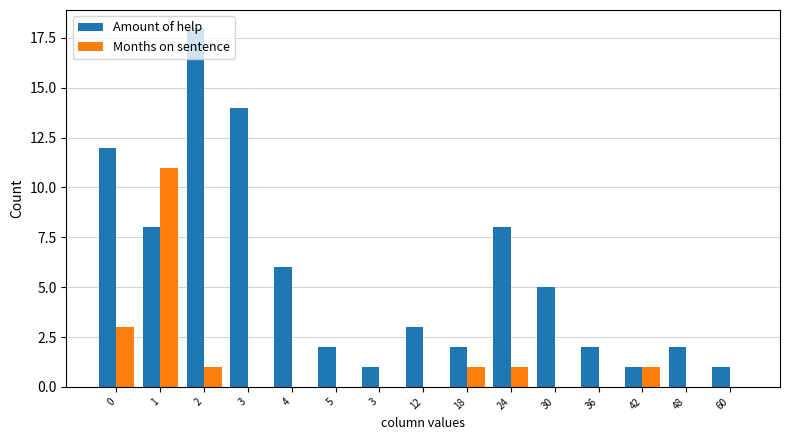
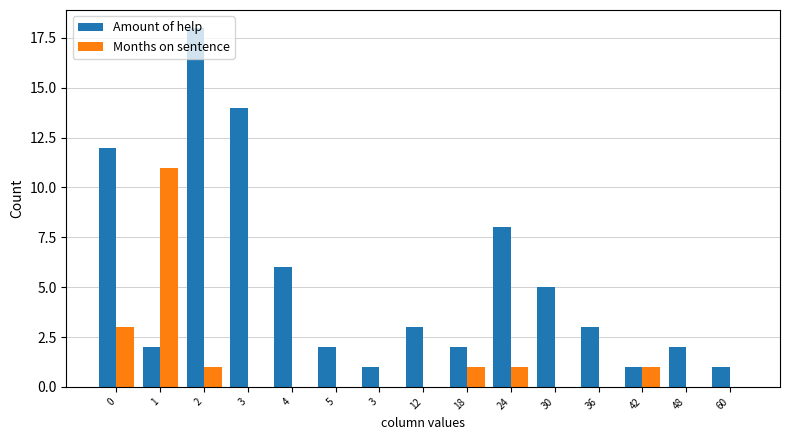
  {
    "Amount of help": {
      "0": 12,
-     "1": 8,
+     "1": 2,
      "4": 6,
      "5": 2,
      "12": 3,
      "18": 2,
      "24": 8,
      "30": 5,
-     "36": 2,
+     "36": 3,
      "42": 1,
      "48": 2,
      "60": 1
    },
    "Months on sentence": {
      "0": 3,
      "1": 11,
      "2": 1,
      "4": 0,
      "5": 0,
      "12": 0,
      "18": 1,
      "24": 1,
      "30": 0,
      "36": 0,
      "42": 1,
      "48": 0,
      "60": 0
    }
  }
